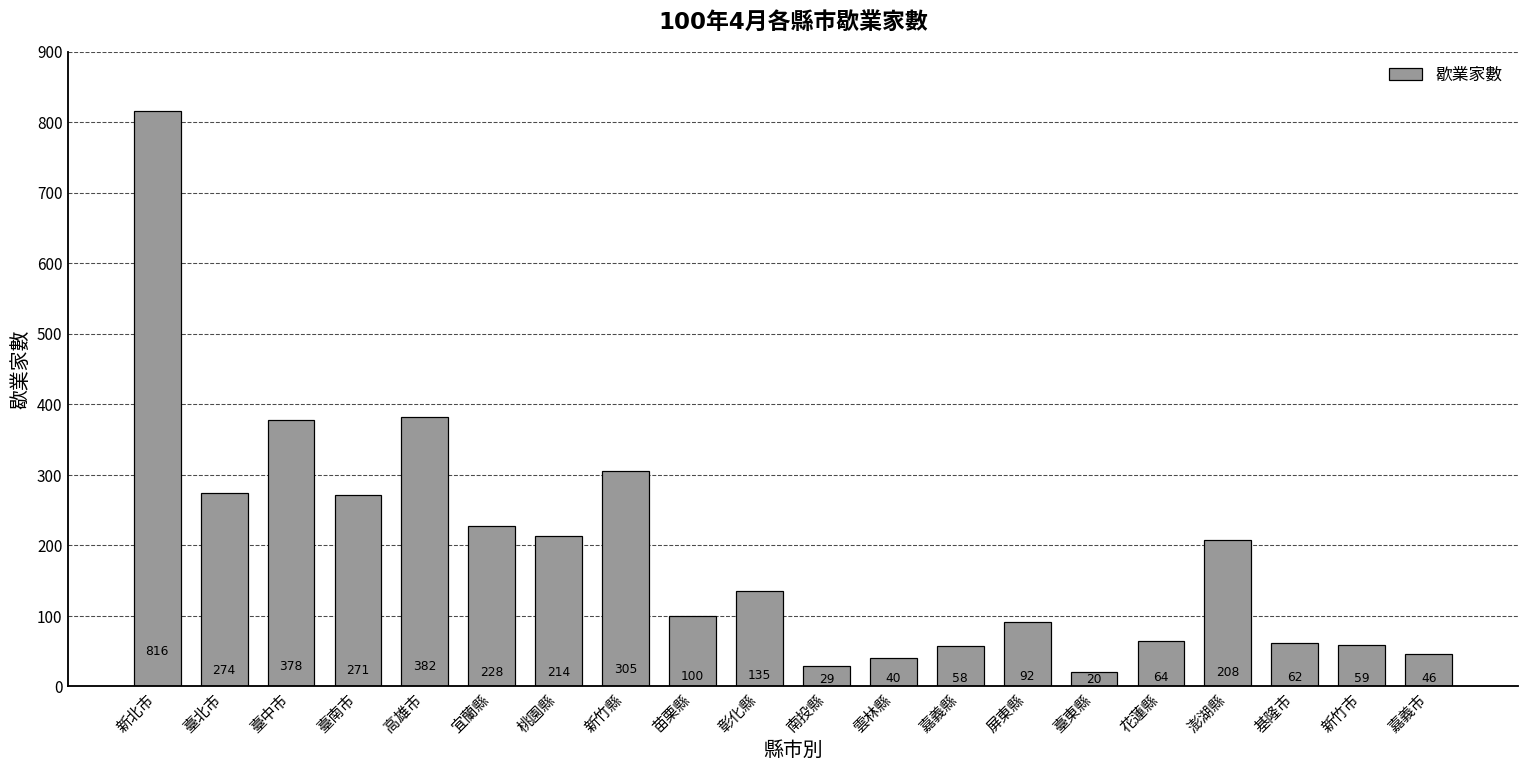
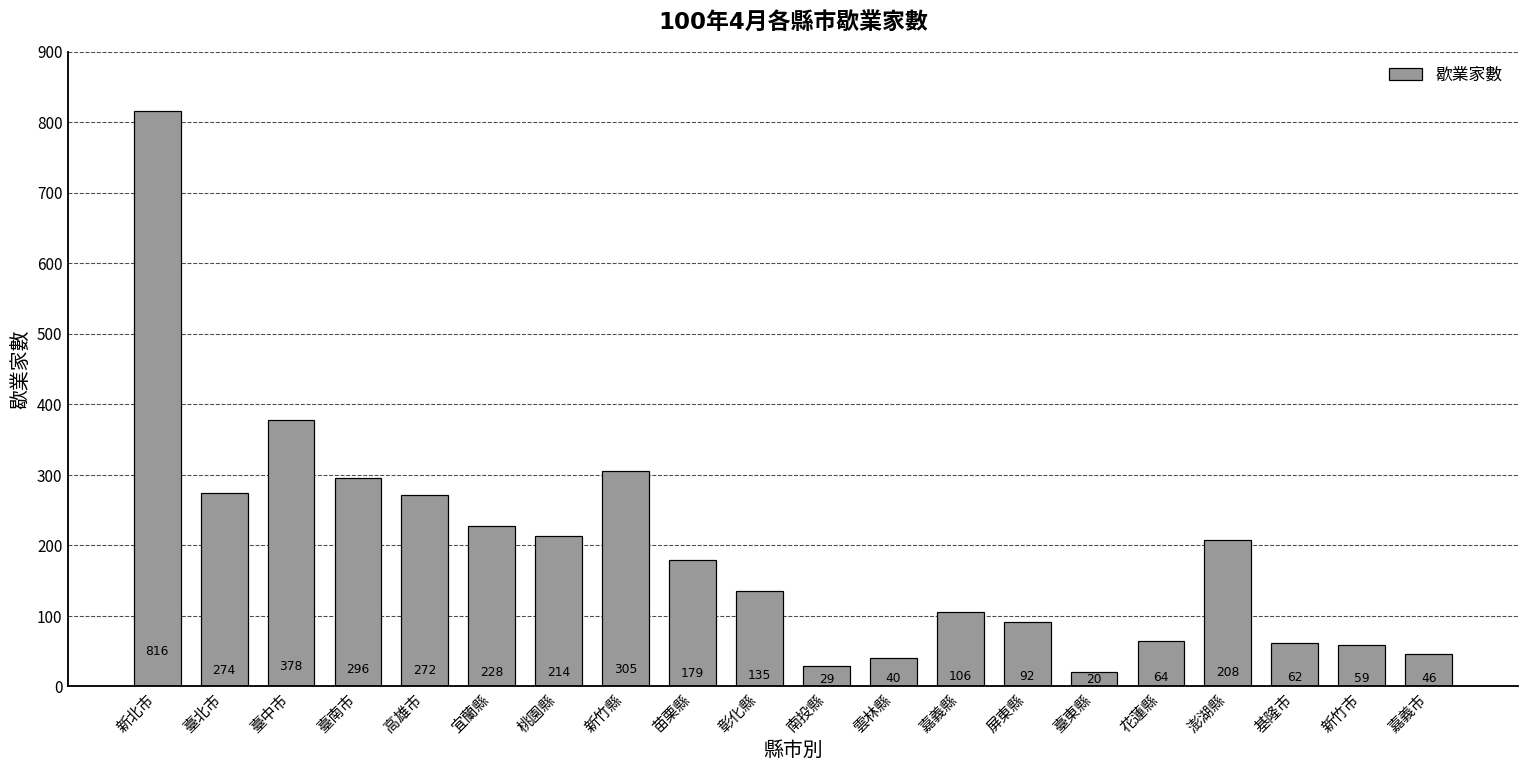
  {
    "新北市": 816,
    "臺北市": 274,
    "臺中市": 378,
-   "臺南市": 271,
-   "高雄市": 382,
+   "臺南市": 296,
+   "高雄市": 272,
    "宜蘭縣": 228,
    "桃園縣": 214,
    "新竹縣": 305,
-   "苗栗縣": 100,
+   "苗栗縣": 179,
    "彰化縣": 135,
    "南投縣": 29,
    "雲林縣": 40,
-   "嘉義縣": 58,
+   "嘉義縣": 106,
    "屏東縣": 92,
    "臺東縣": 20,
    "花蓮縣": 64,
    "澎湖縣": 208,
    "基隆市": 62,
    "新竹市": 59,
    "嘉義市": 46
  }
